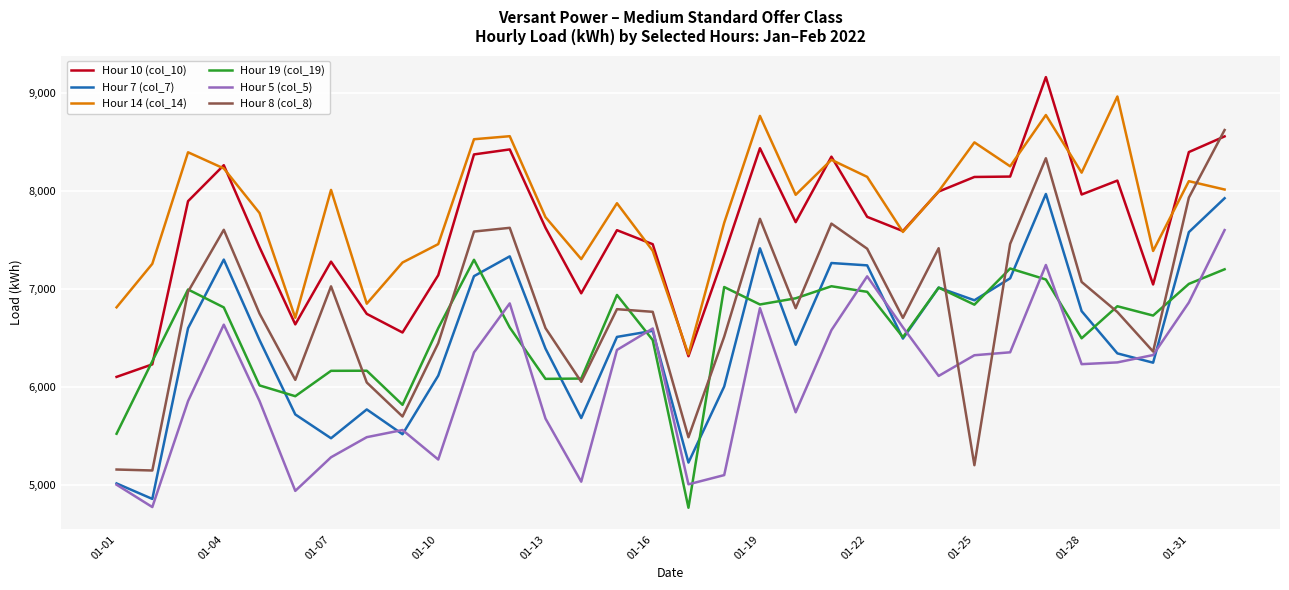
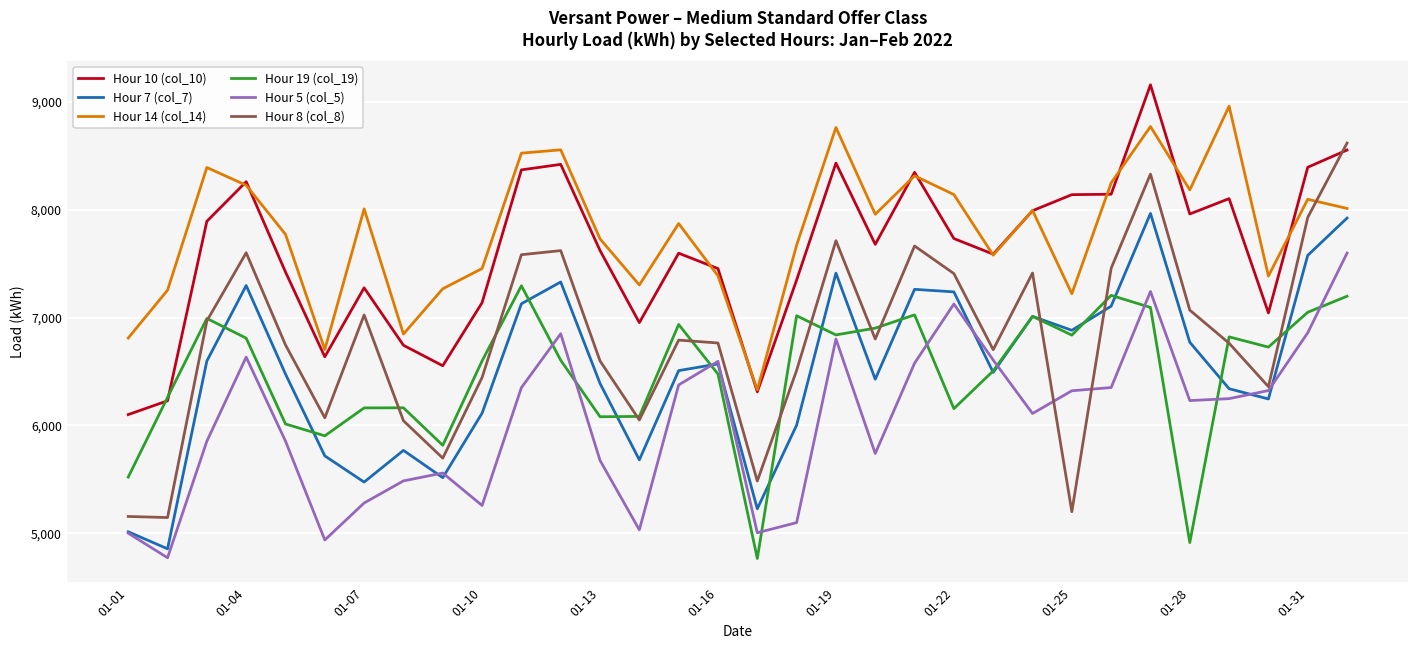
  {
    "Hour 10 (col_10)": {
      "01-01": "6,100",
      "01-04": "8,300",
      "01-07": "7,300",
      "01-10": "7,100",
      "01-13": "7,600",
      "01-16": "7,500",
      "01-19": "8,400",
      "01-22": "7,700",
      "01-25": "8,100",
      "01-28": "8,000",
      "01-31": "8,400"
    },
    "Hour 7 (col_7)": {
      "01-04": "7,300",
      "01-07": "5,500",
      "01-10": "6,100",
      "01-13": "6,400",
      "01-19": "7,400",
      "01-22": "7,200",
      "01-25": "6,900",
      "01-28": "6,800",
      "01-31": "7,600"
    },
    "Hour 14 (col_14)": {
      "01-01": "6,800",
      "01-04": "8,200",
      "01-07": "8,000",
      "01-10": "7,500",
      "01-13": "7,700",
      "01-16": "7,400",
      "01-19": "8,800",
      "01-22": "8,100",
-     "01-25": "8,500",
+     "01-25": "7,200",
      "01-28": "8,200",
      "01-31": "8,100"
    },
    "Hour 19 (col_19)": {
      "01-01": "5,500",
      "01-04": "6,800",
      "01-07": "6,200",
      "01-10": "6,600",
      "01-13": "6,100",
      "01-16": "6,500",
      "01-19": "6,800",
-     "01-22": "7,000",
+     "01-22": "6,200",
      "01-25": "6,800",
-     "01-28": "6,500",
+     "01-28": "4,900",
      "01-31": "7,000"
    },
    "Hour 5 (col_5)": {
      "01-04": "6,600",
      "01-07": "5,300",
      "01-10": "5,300",
      "01-13": "5,700",
      "01-19": "6,800",
      "01-22": "7,100",
      "01-25": "6,300",
      "01-28": "6,200",
      "01-31": "6,900"
    },
    "Hour 8 (col_8)": {
      "01-01": "5,200",
      "01-04": "7,600",
      "01-07": "7,000",
      "01-10": "6,400",
      "01-13": "6,600",
      "01-16": "6,800",
      "01-19": "7,700",
      "01-22": "7,400",
      "01-25": "5,200",
      "01-28": "7,100",
      "01-31": "7,900"
    }
  }
